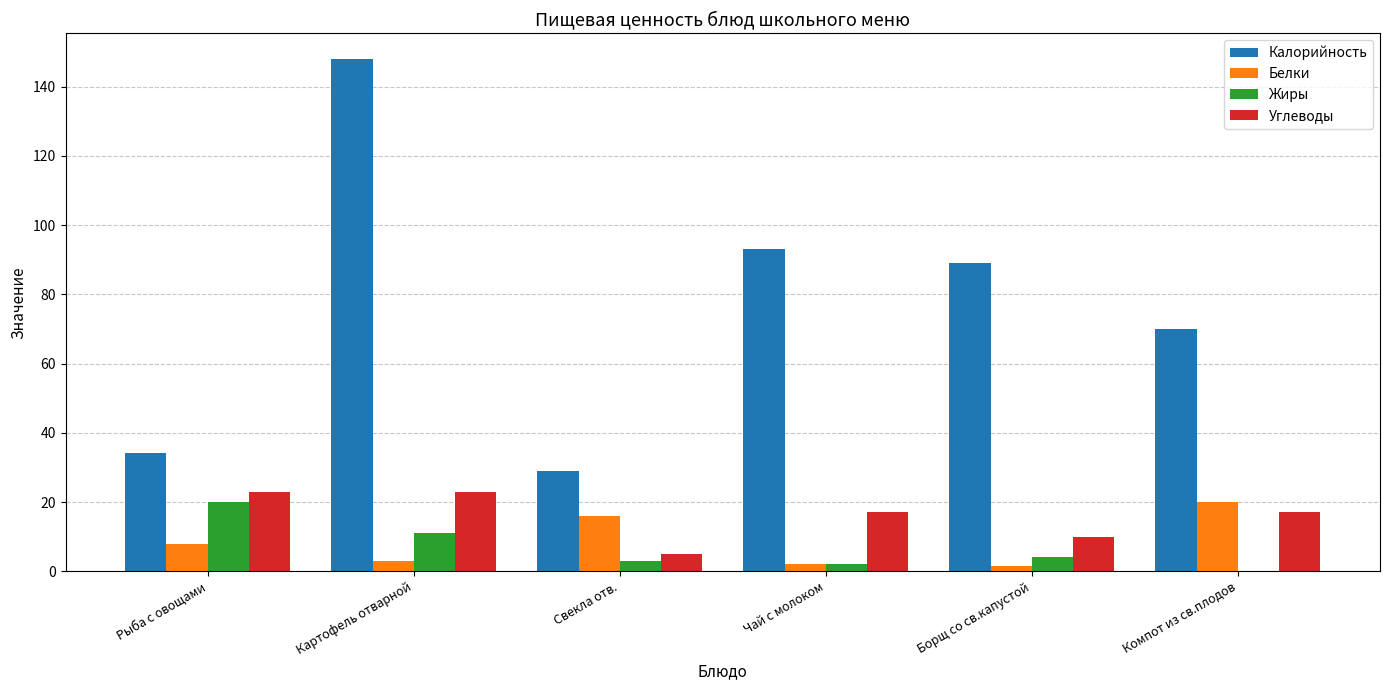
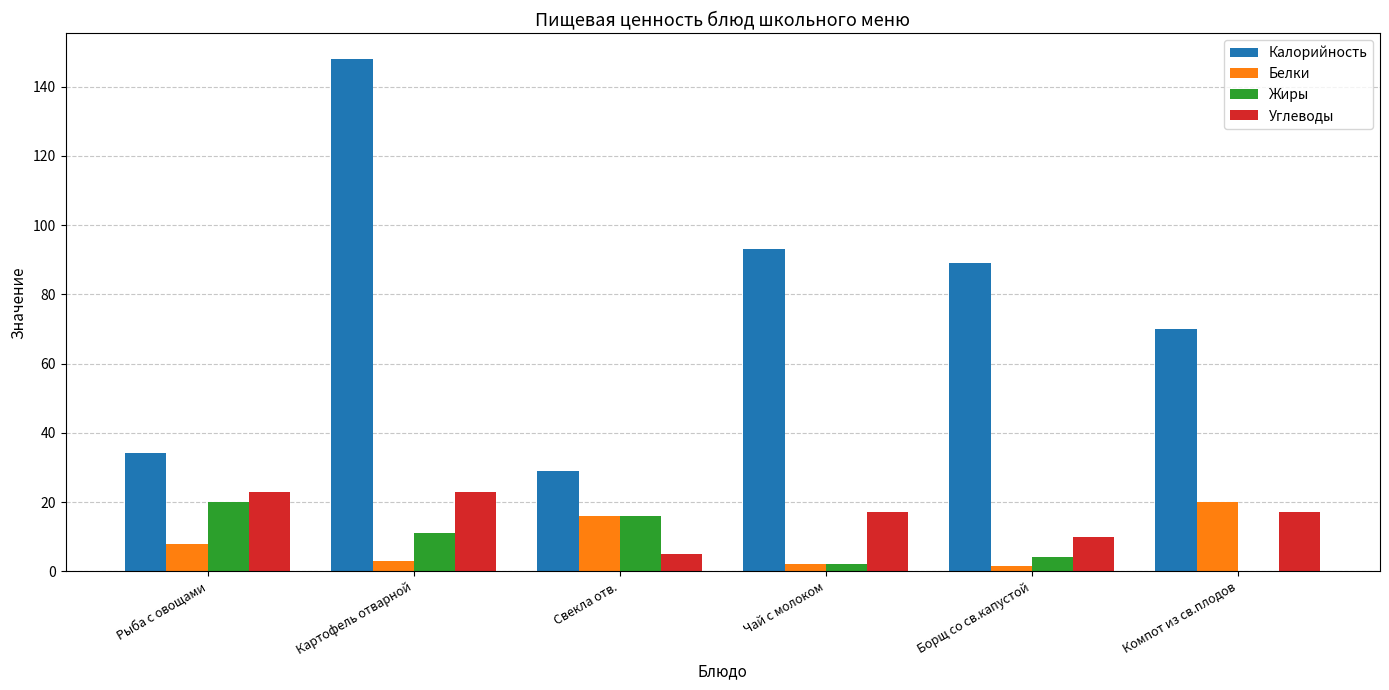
  {
    "Калорийность": {
      "Рыба с овощами": 34,
      "Картофель отварной": 148,
      "Свекла отв.": 29,
      "Чай с молоком": 93,
      "Борщ со св.капустой": 89,
      "Компот из св.плодов": 70
    },
    "Белки": {
      "Рыба с овощами": 8,
      "Картофель отварной": 3,
      "Свекла отв.": 16,
      "Чай с молоком": 2,
      "Борщ со св.капустой": 2,
      "Компот из св.плодов": 20
    },
    "Жиры": {
      "Рыба с овощами": 20,
      "Картофель отварной": 11,
-     "Свекла отв.": 3,
+     "Свекла отв.": 16,
      "Чай с молоком": 2,
      "Борщ со св.капустой": 4,
      "Компот из св.плодов": 0
    },
    "Углеводы": {
      "Рыба с овощами": 23,
      "Картофель отварной": 23,
      "Свекла отв.": 5,
      "Чай с молоком": 17,
      "Борщ со св.капустой": 10,
      "Компот из св.плодов": 17
    }
  }
